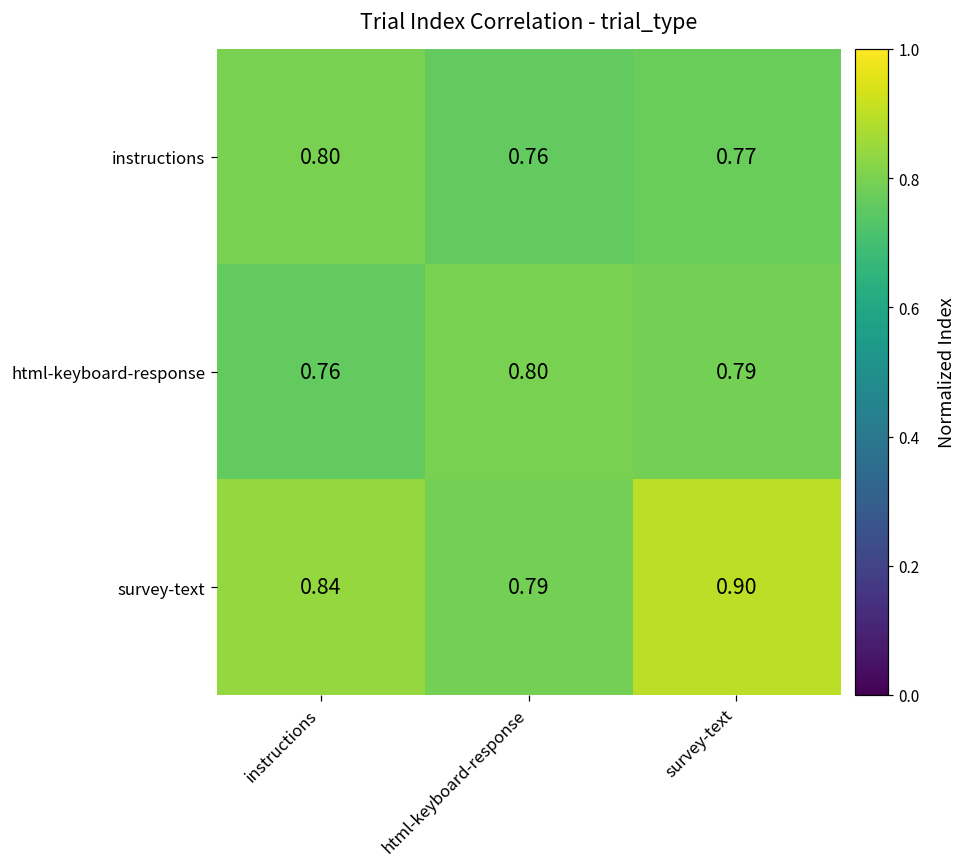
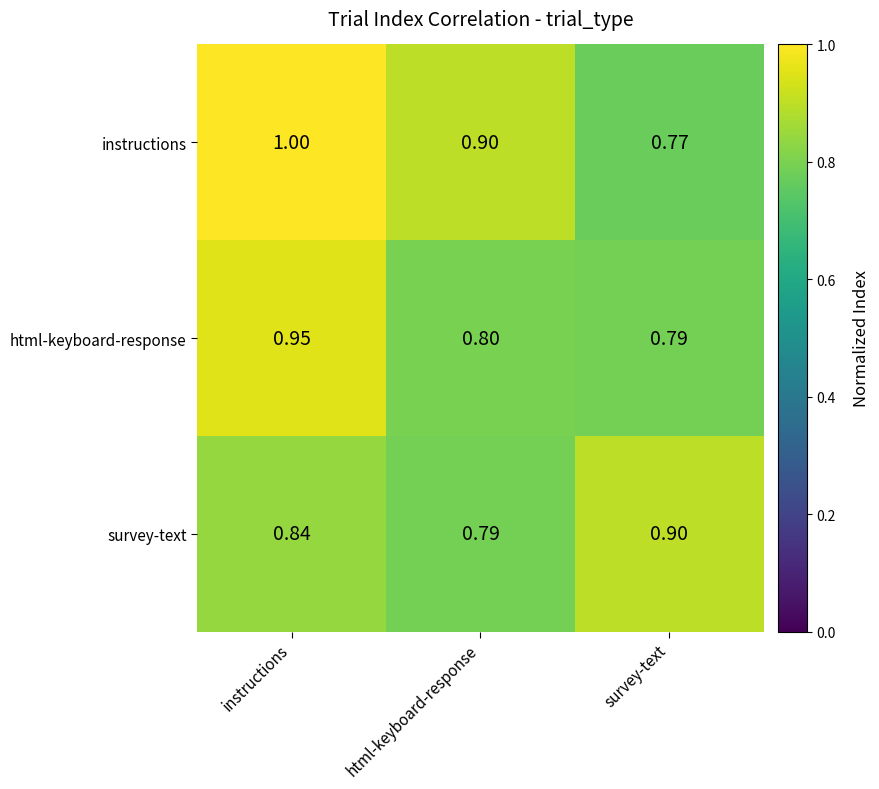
  {
    "instructions": {
-     "instructions": 0.80,
-     "html-keyboard-response": 0.76,
+     "instructions": 1.00,
+     "html-keyboard-response": 0.90,
      "survey-text": 0.77
    },
    "html-keyboard-response": {
-     "instructions": 0.76,
+     "instructions": 0.95,
      "html-keyboard-response": 0.80,
      "survey-text": 0.79
    },
    "survey-text": {
      "instructions": 0.84,
      "html-keyboard-response": 0.79,
      "survey-text": 0.90
    }
  }
